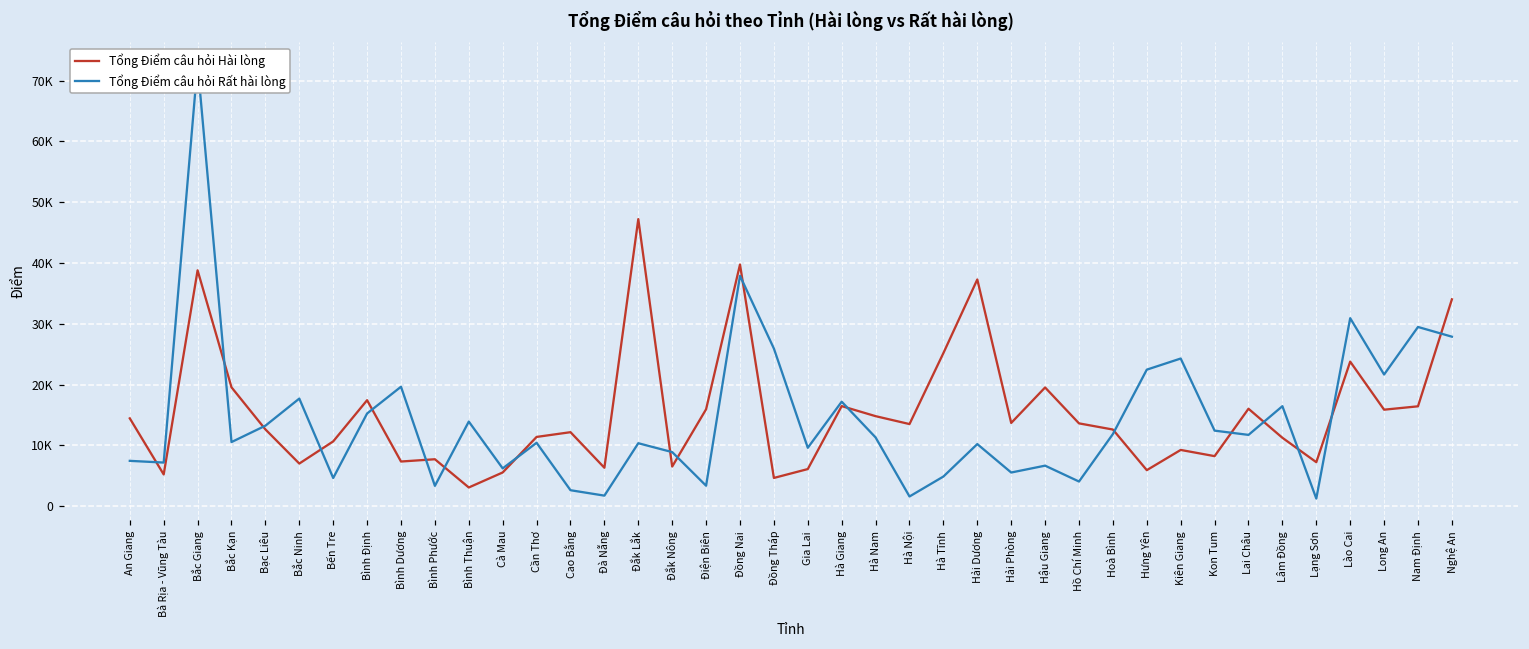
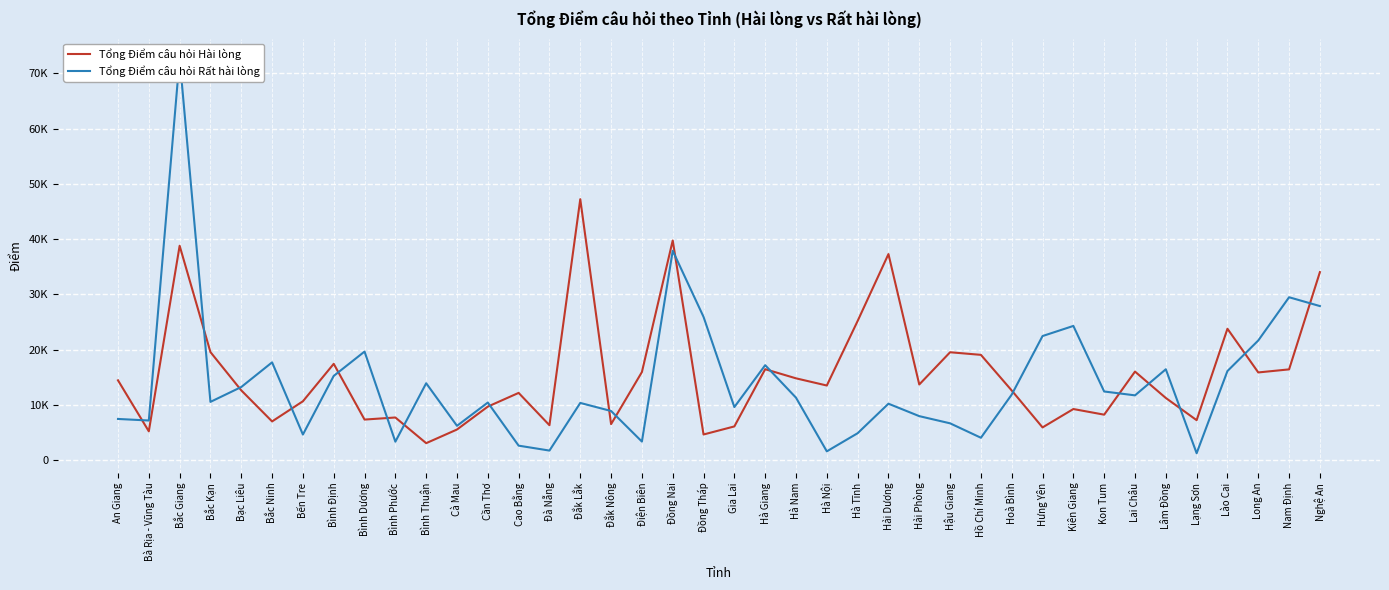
  {
    "Tổng Điểm câu hỏi Hài lòng": {
      "An Giang": 14000,
      "Bà Rịa - Vũng Tàu": 5000,
      "Bắc Giang": 39000,
      "Bắc Kạn": 20000,
      "Bạc Liêu": 13000,
      "Bắc Ninh": 7000,
      "Bến Tre": 11000,
      "Bình Định": 17000,
      "Bình Dương": 7000,
      "Bình Phước": 8000,
      "Bình Thuận": 3000,
      "Cà Mau": 6000,
-     "Cần Thơ": 11000,
+     "Cần Thơ": 10000,
      "Cao Bằng": 12000,
      "Đà Nẵng": 6000,
      "Đắk Lắk": 47000,
      "Đắk Nông": 7000,
      "Điện Biên": 16000,
      "Đồng Nai": 40000,
      "Đồng Tháp": 5000,
      "Gia Lai": 6000,
      "Hà Giang": 16000,
      "Hà Nam": 15000,
      "Hà Nội": 14000,
      "Hà Tĩnh": 25000,
      "Hải Dương": 37000,
      "Hải Phòng": 14000,
      "Hậu Giang": 20000,
-     "Hồ Chí Minh": 14000,
+     "Hồ Chí Minh": 19000,
      "Hoà Bình": 13000,
      "Hưng Yên": 6000,
      "Kiên Giang": 9000,
      "Kon Tum": 8000,
      "Lai Châu": 16000,
      "Lâm Đồng": 11000,
      "Lạng Sơn": 7000,
      "Lào Cai": 24000,
      "Long An": 16000,
      "Nam Định": 16000,
      "Nghệ An": 34000
    },
    "Tổng Điểm câu hỏi Rất hài lòng": {
      "An Giang": 7000,
      "Bà Rịa - Vũng Tàu": 7000,
      "Bắc Kạn": 11000,
      "Bạc Liêu": 13000,
      "Bắc Ninh": 18000,
      "Bến Tre": 5000,
      "Bình Định": 15000,
      "Bình Dương": 20000,
      "Bình Phước": 3000,
      "Bình Thuận": 14000,
      "Cà Mau": 6000,
      "Cần Thơ": 10000,
      "Cao Bằng": 3000,
      "Đà Nẵng": 2000,
      "Đắk Lắk": 10000,
      "Đắk Nông": 9000,
      "Điện Biên": 3000,
      "Đồng Nai": 38000,
      "Đồng Tháp": 26000,
      "Gia Lai": 10000,
      "Hà Giang": 17000,
      "Hà Nam": 11000,
      "Hà Nội": 2000,
      "Hà Tĩnh": 5000,
      "Hải Dương": 10000,
-     "Hải Phòng": 6000,
+     "Hải Phòng": 8000,
      "Hậu Giang": 7000,
      "Hồ Chí Minh": 4000,
      "Hoà Bình": 12000,
      "Hưng Yên": 22000,
      "Kiên Giang": 24000,
      "Kon Tum": 12000,
      "Lai Châu": 12000,
      "Lâm Đồng": 16000,
      "Lạng Sơn": 1000,
-     "Lào Cai": 31000,
+     "Lào Cai": 16000,
      "Long An": 22000,
      "Nam Định": 29000,
      "Nghệ An": 28000
    }
  }
